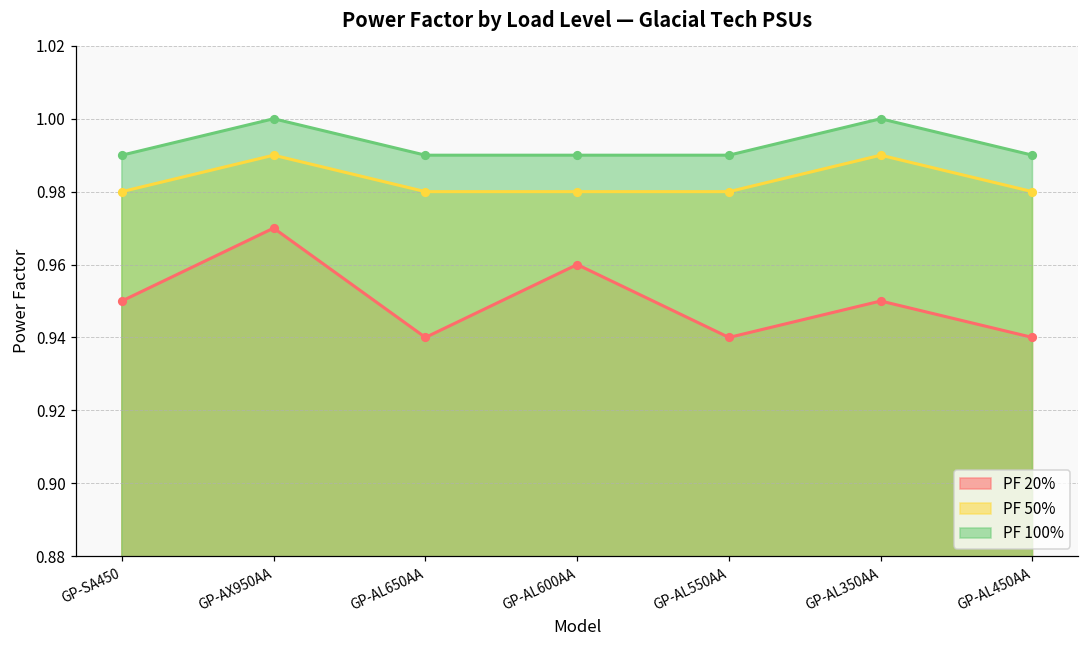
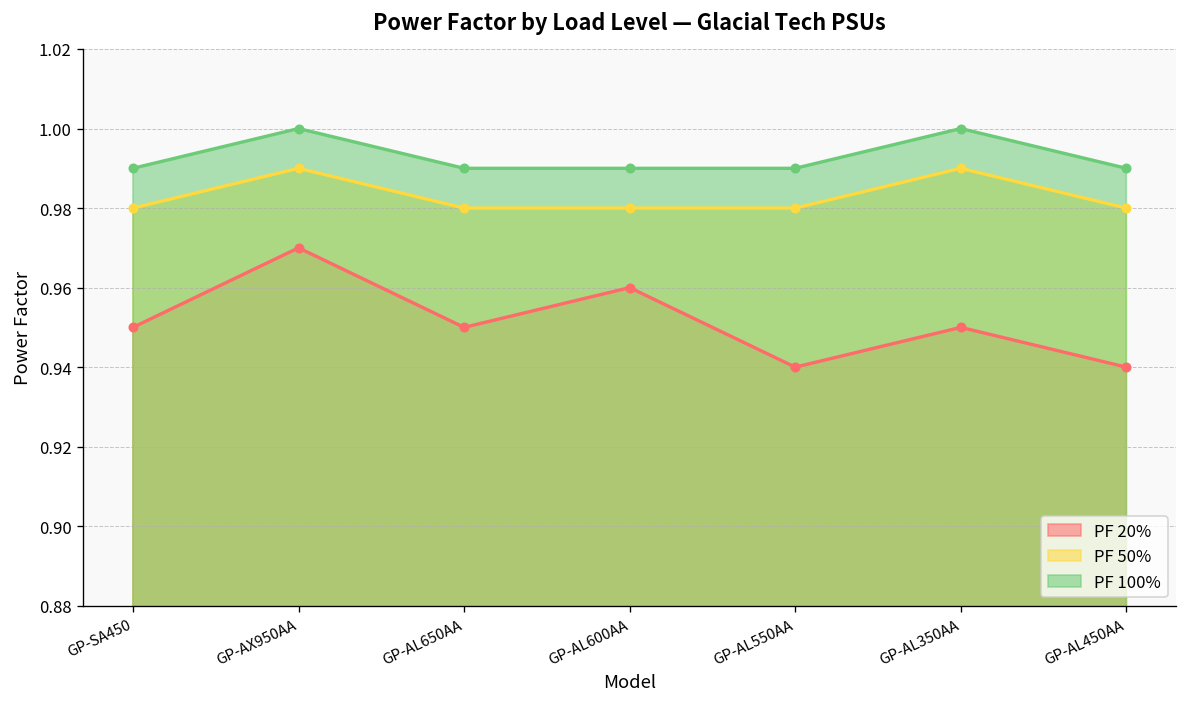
  {
    "PF 20%": {
      "GP-SA450": 0.95,
      "GP-AX950AA": 0.97,
-     "GP-AL650AA": 0.94,
+     "GP-AL650AA": 0.95,
      "GP-AL600AA": 0.96,
      "GP-AL550AA": 0.94,
      "GP-AL350AA": 0.95,
      "GP-AL450AA": 0.94
    },
    "PF 50%": {
      "GP-SA450": 0.98,
      "GP-AX950AA": 0.99,
      "GP-AL650AA": 0.98,
      "GP-AL600AA": 0.98,
      "GP-AL550AA": 0.98,
      "GP-AL350AA": 0.99,
      "GP-AL450AA": 0.98
    },
    "PF 100%": {
      "GP-SA450": 0.99,
      "GP-AX950AA": 1.00,
      "GP-AL650AA": 0.99,
      "GP-AL600AA": 0.99,
      "GP-AL550AA": 0.99,
      "GP-AL350AA": 1.00,
      "GP-AL450AA": 0.99
    }
  }
